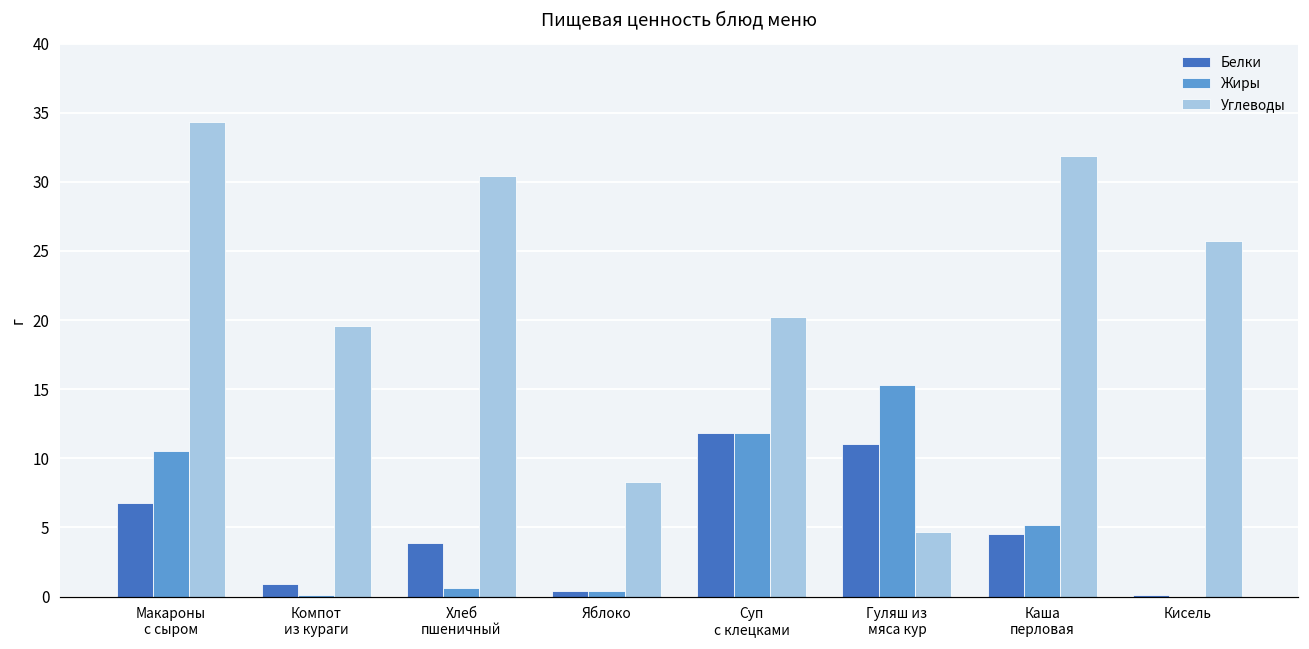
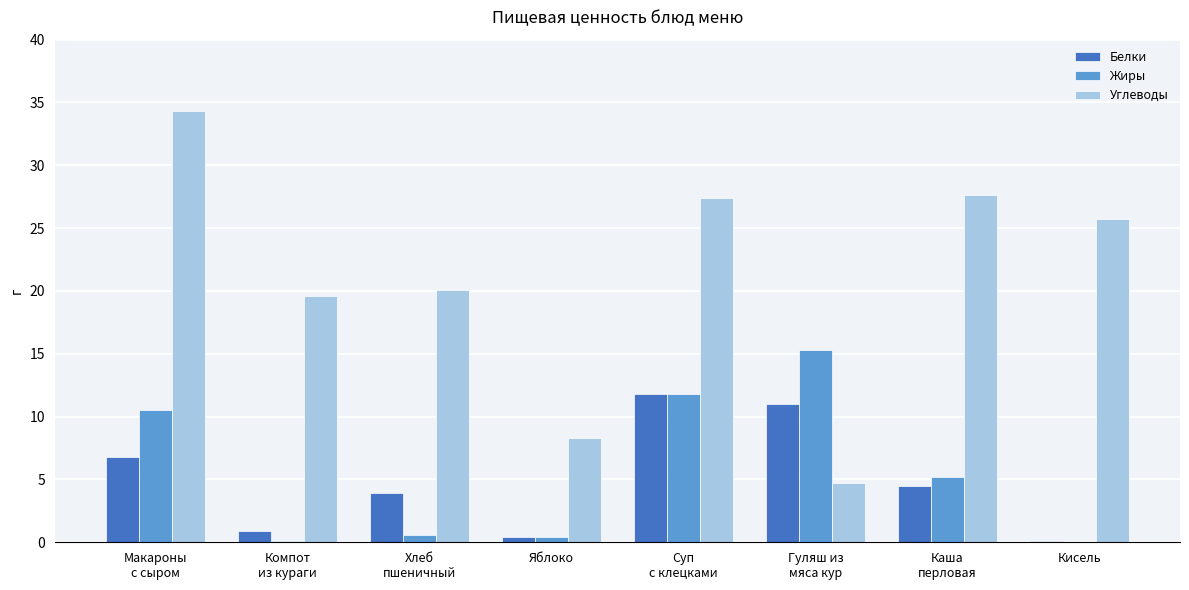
  {
    "Углеводы": {
      "Макароны с сыром": 34.3,
      "Компот из кураги": 19.6,
-     "Хлеб пшеничный": 30.4,
+     "Хлеб пшеничный": 20.1,
      "Яблоко": 8.3,
-     "Суп с клецками": 20.2,
+     "Суп с клецками": 27.4,
      "Гуляш из мяса кур": 4.7,
-     "Каша перловая": 31.9,
+     "Каша перловая": 27.6,
      "Кисель": 25.7
    }
  }
